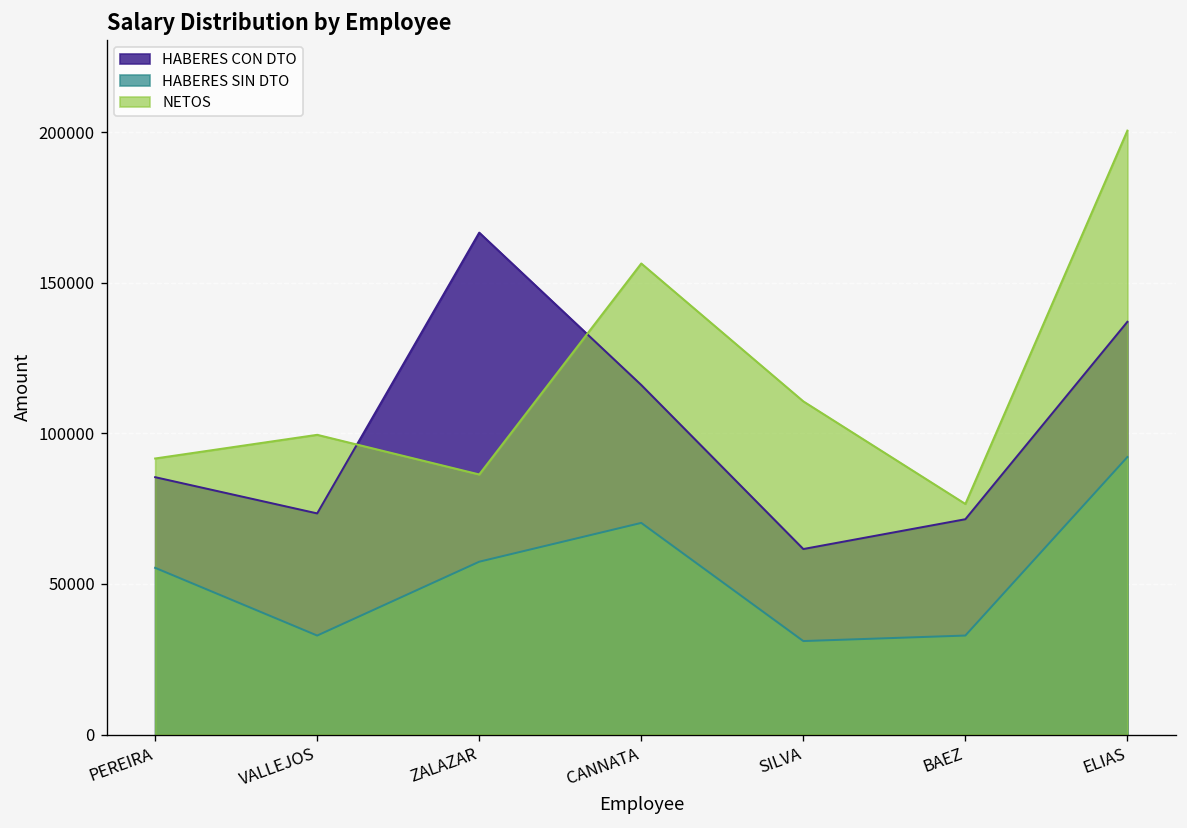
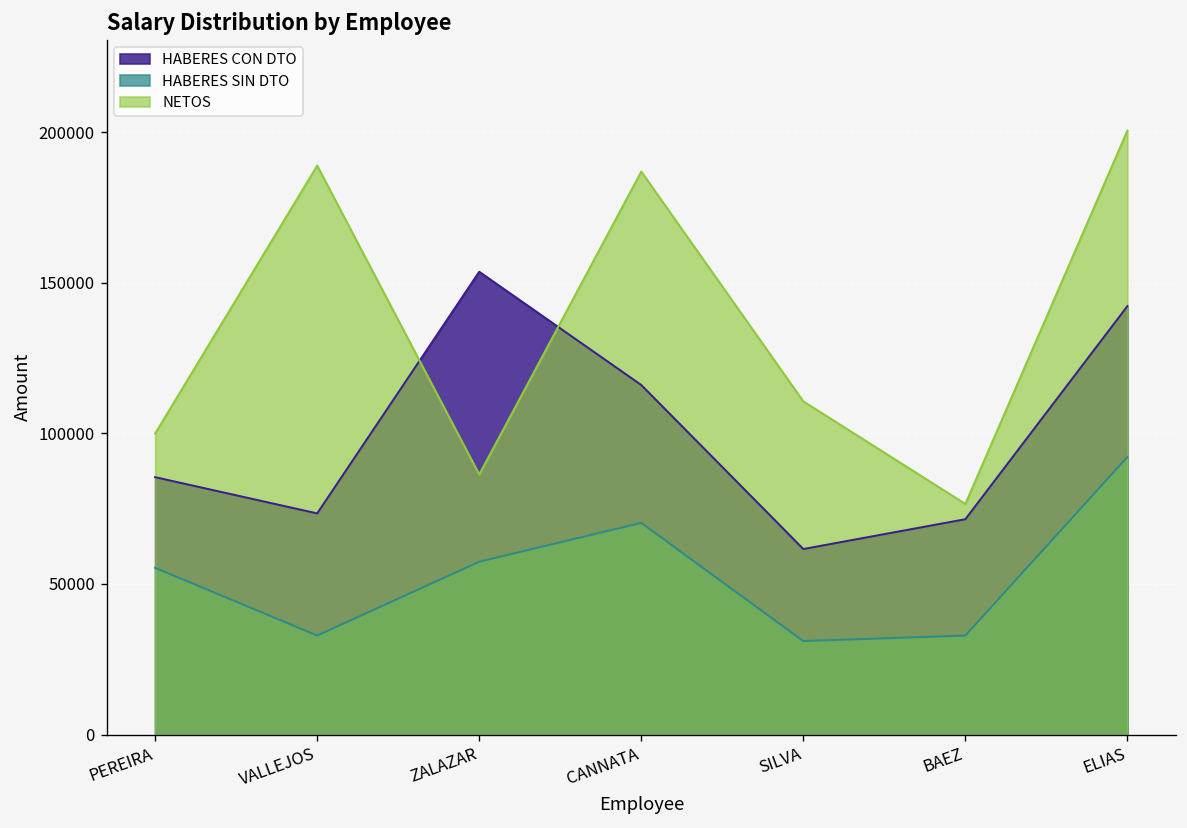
  {
    "HABERES CON DTO": {
      "PEREIRA": 85000,
      "VALLEJOS": 73000,
-     "ZALAZAR": 167000,
+     "ZALAZAR": 154000,
      "CANNATA": 116000,
      "SILVA": 62000,
      "BAEZ": 71000,
-     "ELIAS": 137000
+     "ELIAS": 142000
    },
    "HABERES SIN DTO": {
      "PEREIRA": 55000,
      "VALLEJOS": 33000,
      "ZALAZAR": 57000,
      "CANNATA": 70000,
      "SILVA": 31000,
      "BAEZ": 33000,
      "ELIAS": 92000
    },
    "NETOS": {
-     "PEREIRA": 92000,
-     "VALLEJOS": 100000,
+     "PEREIRA": 100000,
+     "VALLEJOS": 189000,
      "ZALAZAR": 86000,
-     "CANNATA": 156000,
+     "CANNATA": 187000,
      "SILVA": 111000,
      "BAEZ": 77000,
      "ELIAS": 200000
    }
  }
